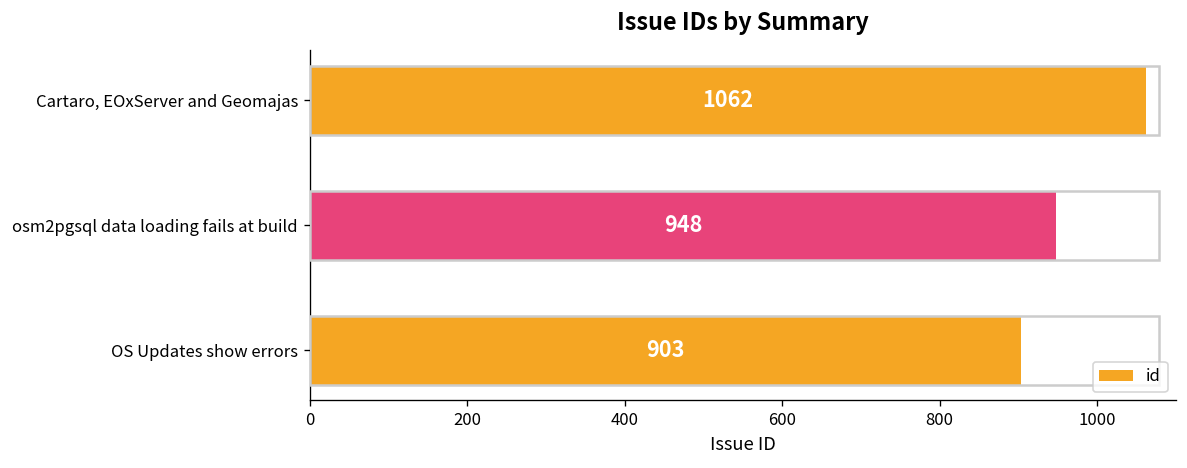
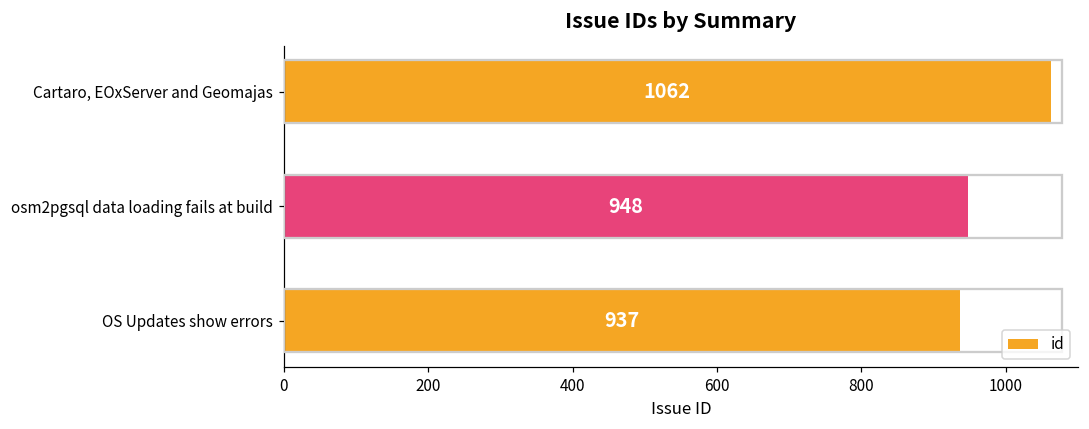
  {
    "Cartaro, EOxServer and Geomajas": 1062,
    "osm2pgsql data loading fails at build": 948,
-   "OS Updates show errors": 903
+   "OS Updates show errors": 937
  }
